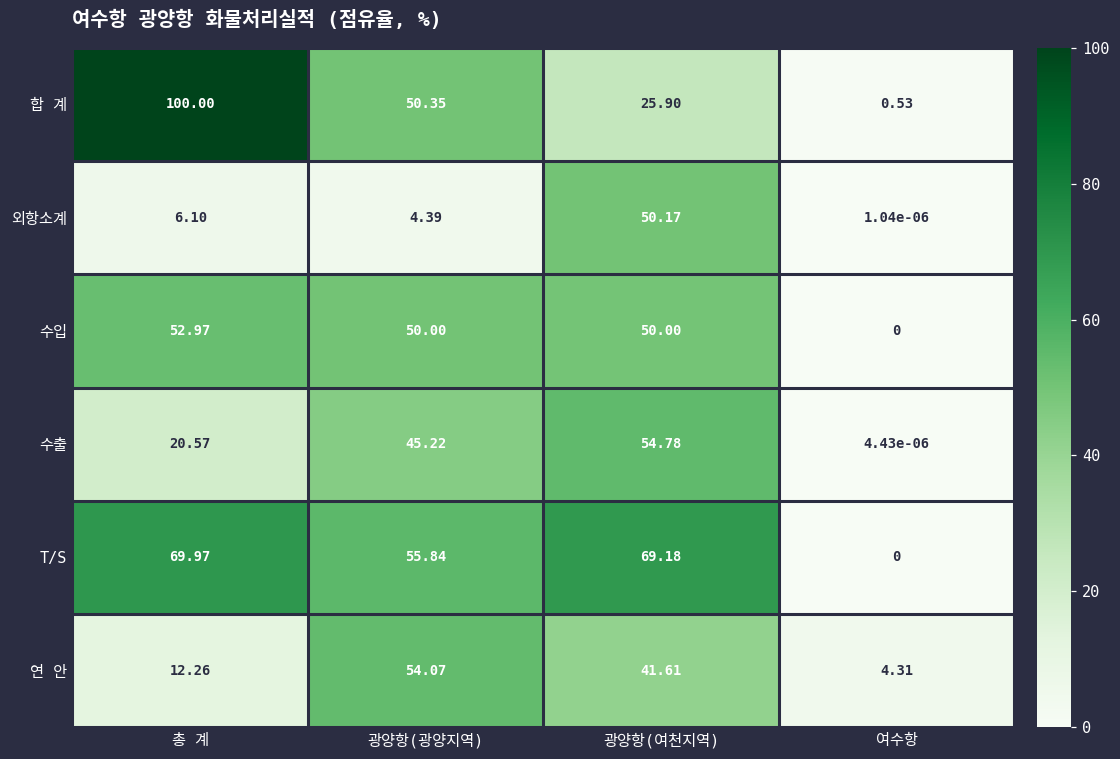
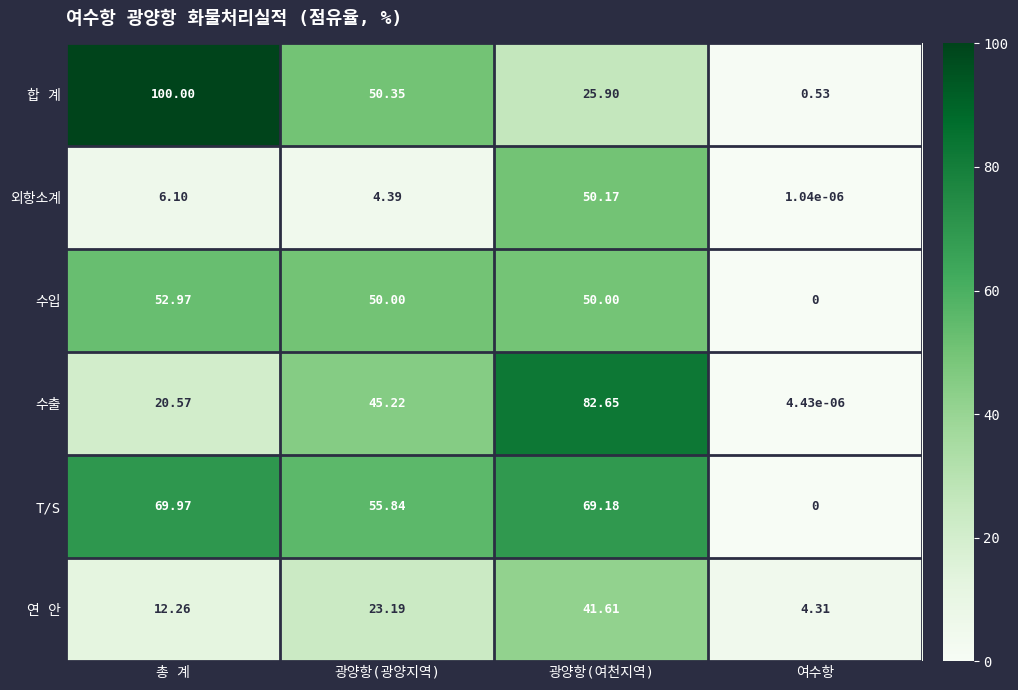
  {
    "합 계": {
      "총 계": "100.00",
      "광양항(광양지역)": "50.35",
      "광양항(여천지역)": "25.90",
      "여수항": "0.53"
    },
    "외항소계": {
      "총 계": "6.10",
      "광양항(광양지역)": "4.39",
      "광양항(여천지역)": "50.17",
      "여수항": "1.04e-06"
    },
    "수입": {
      "총 계": "52.97",
      "광양항(광양지역)": "50.00",
      "광양항(여천지역)": "50.00",
      "여수항": "0"
    },
    "수출": {
      "총 계": "20.57",
      "광양항(광양지역)": "45.22",
-     "광양항(여천지역)": "54.78",
+     "광양항(여천지역)": "82.65",
      "여수항": "4.43e-06"
    },
    "T/S": {
      "총 계": "69.97",
      "광양항(광양지역)": "55.84",
      "광양항(여천지역)": "69.18",
      "여수항": "0"
    },
    "연 안": {
      "총 계": "12.26",
-     "광양항(광양지역)": "54.07",
+     "광양항(광양지역)": "23.19",
      "광양항(여천지역)": "41.61",
      "여수항": "4.31"
    }
  }
